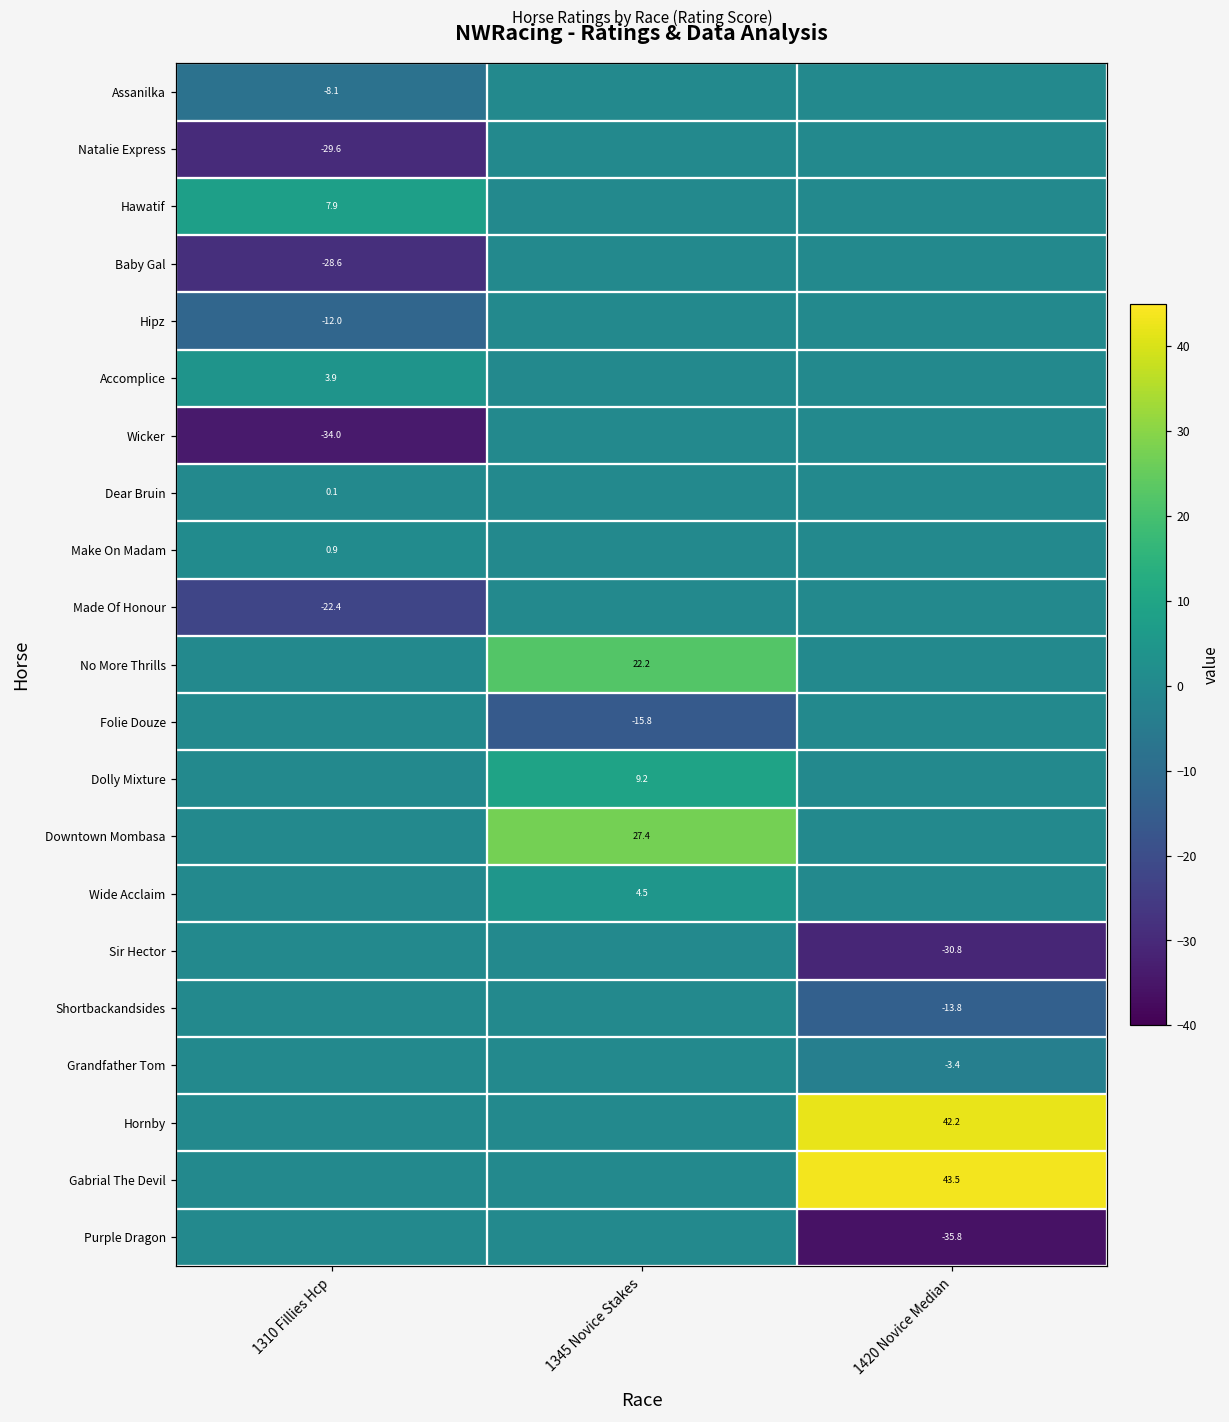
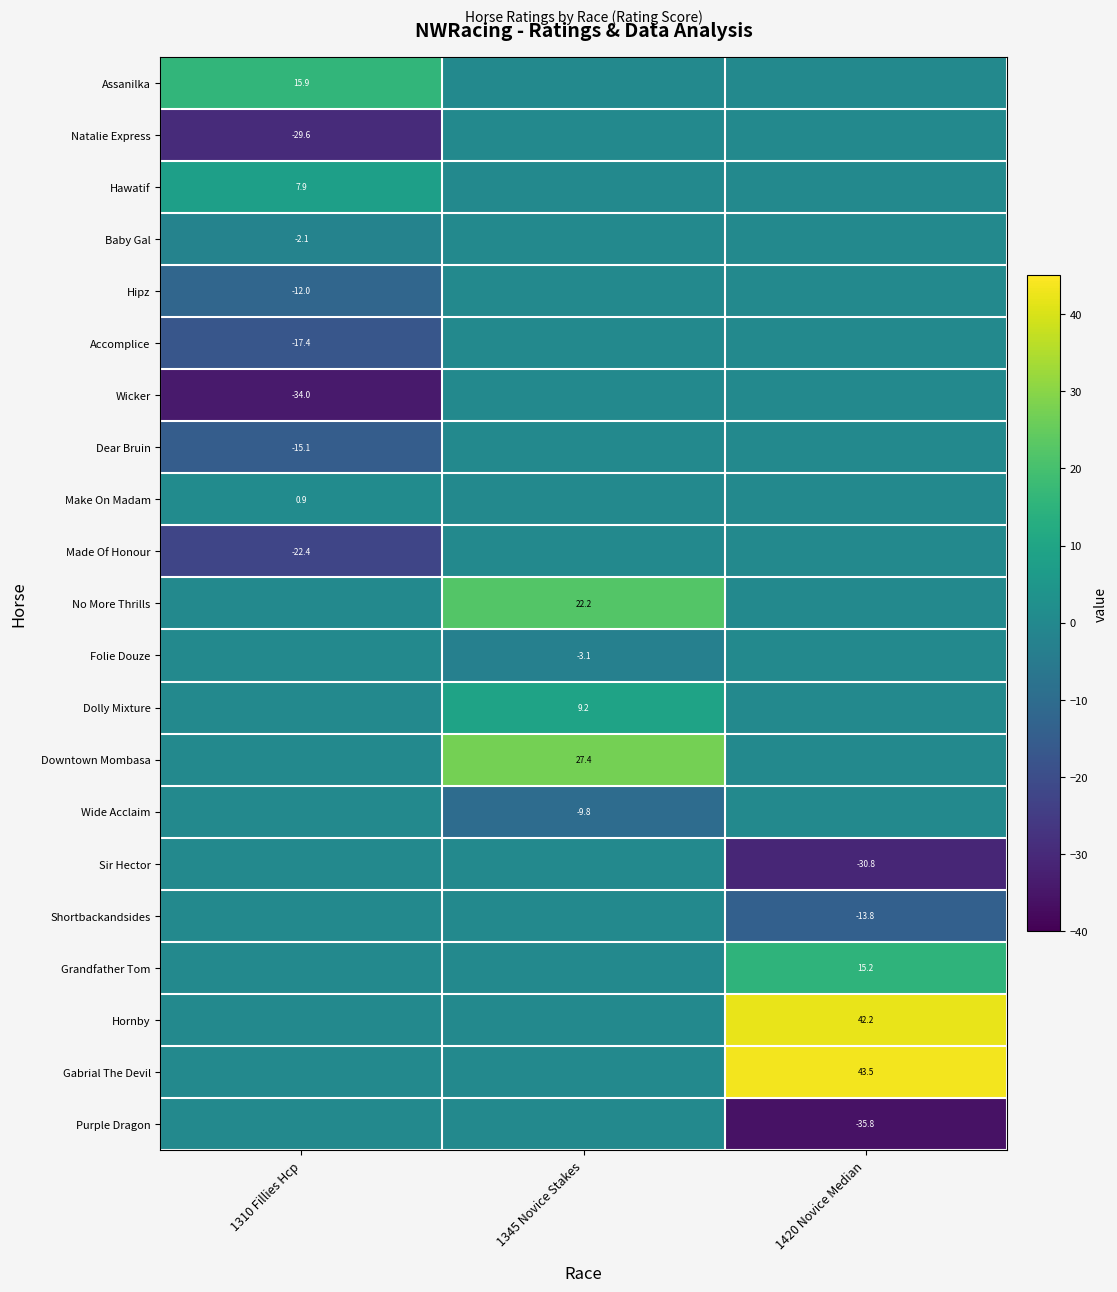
  {
    "Assanilka": {
-     "1310 Fillies Hcp": -8.1
+     "1310 Fillies Hcp": 15.9
    },
    "Natalie Express": {
      "1310 Fillies Hcp": -29.6
    },
    "Hawatif": {
      "1310 Fillies Hcp": 7.9
    },
    "Baby Gal": {
-     "1310 Fillies Hcp": -28.6
+     "1310 Fillies Hcp": -2.1
    },
    "Hipz": {
      "1310 Fillies Hcp": -12.0
    },
    "Accomplice": {
-     "1310 Fillies Hcp": 3.9
+     "1310 Fillies Hcp": -17.4
    },
    "Wicker": {
      "1310 Fillies Hcp": -34.0
    },
    "Dear Bruin": {
-     "1310 Fillies Hcp": 0.1
+     "1310 Fillies Hcp": -15.1
    },
    "Make On Madam": {
      "1310 Fillies Hcp": 0.9
    },
    "Made Of Honour": {
      "1310 Fillies Hcp": -22.4
    },
    "No More Thrills": {
      "1345 Novice Stakes": 22.2
    },
    "Folie Douze": {
-     "1345 Novice Stakes": -15.8
+     "1345 Novice Stakes": -3.1
    },
    "Dolly Mixture": {
      "1345 Novice Stakes": 9.2
    },
    "Downtown Mombasa": {
      "1345 Novice Stakes": 27.4
    },
    "Wide Acclaim": {
-     "1345 Novice Stakes": 4.5
+     "1345 Novice Stakes": -9.8
    },
    "Sir Hector": {
      "1420 Novice Median": -30.8
    },
    "Shortbackandsides": {
      "1420 Novice Median": -13.8
    },
    "Grandfather Tom": {
-     "1420 Novice Median": -3.4
+     "1420 Novice Median": 15.2
    },
    "Hornby": {
      "1420 Novice Median": 42.2
    },
    "Gabrial The Devil": {
      "1420 Novice Median": 43.5
    },
    "Purple Dragon": {
      "1420 Novice Median": -35.8
    }
  }
